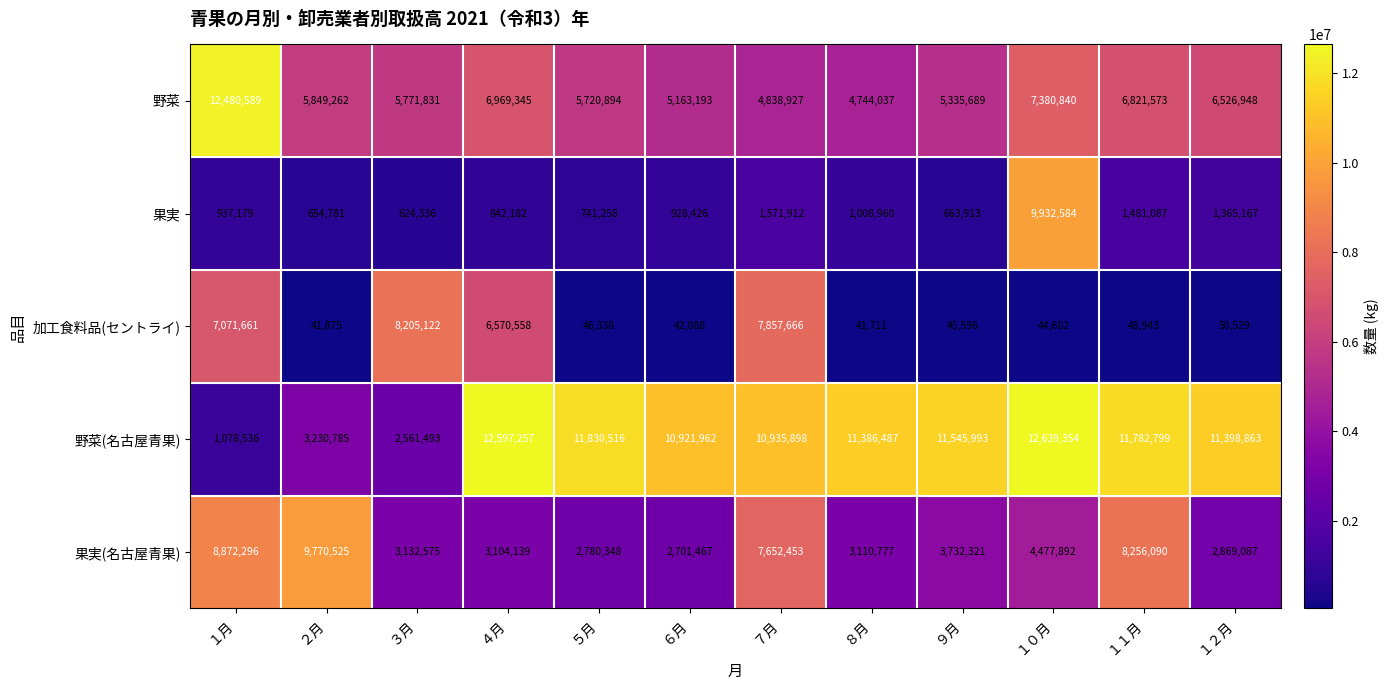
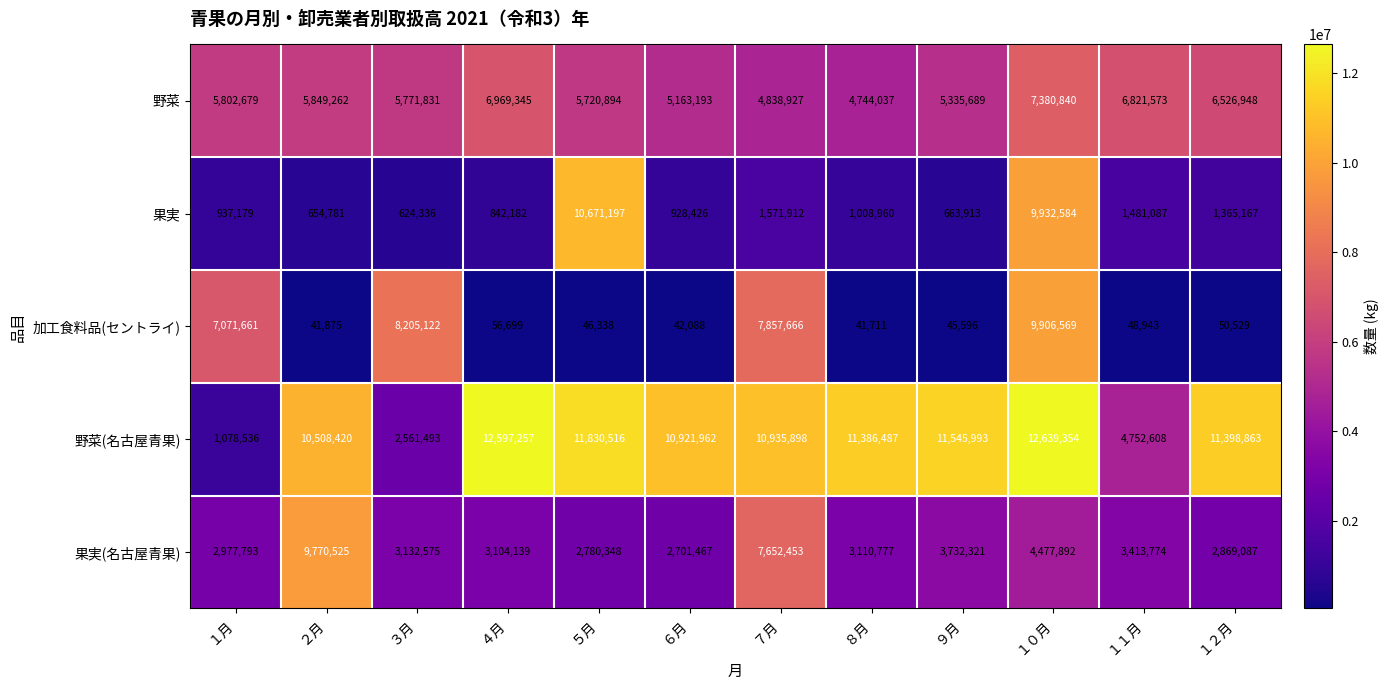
  {
    "野菜": {
-     "１月": "12,480,589",
+     "１月": "5,802,679",
      "２月": "5,849,262",
      "３月": "5,771,831",
      "４月": "6,969,345",
      "５月": "5,720,894",
      "６月": "5,163,193",
      "７月": "4,838,927",
      "８月": "4,744,037",
      "９月": "5,335,689",
      "１０月": "7,380,840",
      "１１月": "6,821,573",
      "１２月": "6,526,948"
    },
    "果実": {
      "１月": "937,179",
      "２月": "654,781",
      "３月": "624,336",
      "４月": "842,182",
-     "５月": "741,258",
+     "５月": "10,671,197",
      "６月": "928,426",
      "７月": "1,571,912",
      "８月": "1,008,960",
      "９月": "663,913",
      "１０月": "9,932,584",
      "１１月": "1,481,087",
      "１２月": "1,365,167"
    },
    "加工食料品(セントライ)": {
      "１月": "7,071,661",
      "２月": "41,875",
      "３月": "8,205,122",
-     "４月": "6,570,558",
+     "４月": "56,699",
      "５月": "46,338",
      "６月": "42,088",
      "７月": "7,857,666",
      "８月": "41,711",
      "９月": "45,596",
-     "１０月": "44,602",
+     "１０月": "9,906,569",
      "１１月": "48,943",
      "１２月": "50,529"
    },
    "野菜(名古屋青果)": {
      "１月": "1,078,536",
-     "２月": "3,230,785",
+     "２月": "10,508,420",
      "３月": "2,561,493",
      "４月": "12,597,257",
      "５月": "11,830,516",
      "６月": "10,921,962",
      "７月": "10,935,898",
      "８月": "11,386,487",
      "９月": "11,545,993",
      "１０月": "12,639,354",
-     "１１月": "11,782,799",
+     "１１月": "4,752,608",
      "１２月": "11,398,863"
    },
    "果実(名古屋青果)": {
-     "１月": "8,872,296",
+     "１月": "2,977,793",
      "２月": "9,770,525",
      "３月": "3,132,575",
      "４月": "3,104,139",
      "５月": "2,780,348",
      "６月": "2,701,467",
      "７月": "7,652,453",
      "８月": "3,110,777",
      "９月": "3,732,321",
      "１０月": "4,477,892",
-     "１１月": "8,256,090",
+     "１１月": "3,413,774",
      "１２月": "2,869,087"
    }
  }
